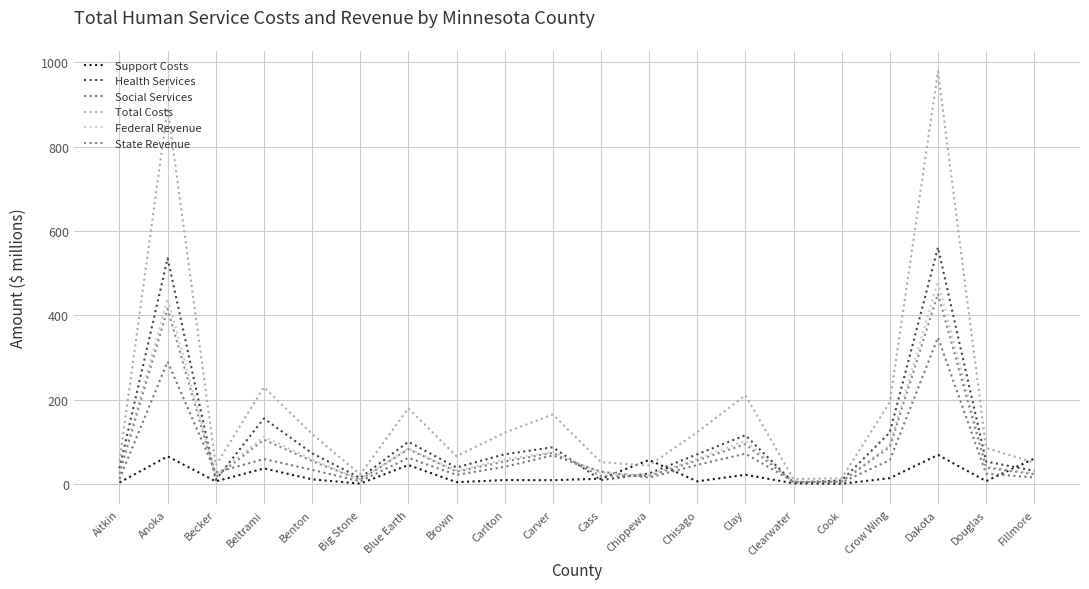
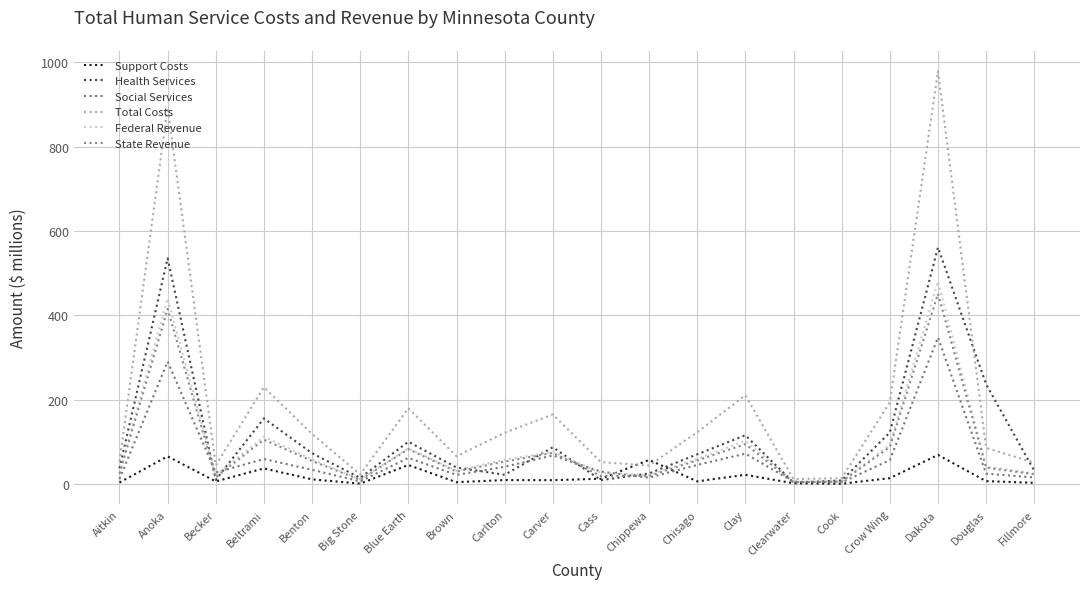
  {
    "Support Costs": {
      "Aitkin": 0,
      "Anoka": 70,
      "Beltrami": 40,
      "Benton": 10,
      "Blue Earth": 50,
      "Brown": 0,
      "Carlton": 10,
      "Carver": 10,
      "Chippewa": 60,
      "Chisago": 10,
      "Clay": 20,
      "Crow Wing": 10,
      "Dakota": 70,
      "Douglas": 10,
-     "Fillmore": 60
+     "Fillmore": 0
    },
    "Health Services": {
      "Aitkin": 40,
      "Anoka": 540,
      "Beltrami": 160,
      "Benton": 70,
      "Blue Earth": 100,
      "Brown": 40,
-     "Carlton": 70,
+     "Carlton": 20,
      "Carver": 90,
      "Chisago": 70,
      "Clay": 120,
      "Crow Wing": 120,
      "Dakota": 560,
-     "Douglas": 50,
+     "Douglas": 240,
      "Fillmore": 30
    }
  }
